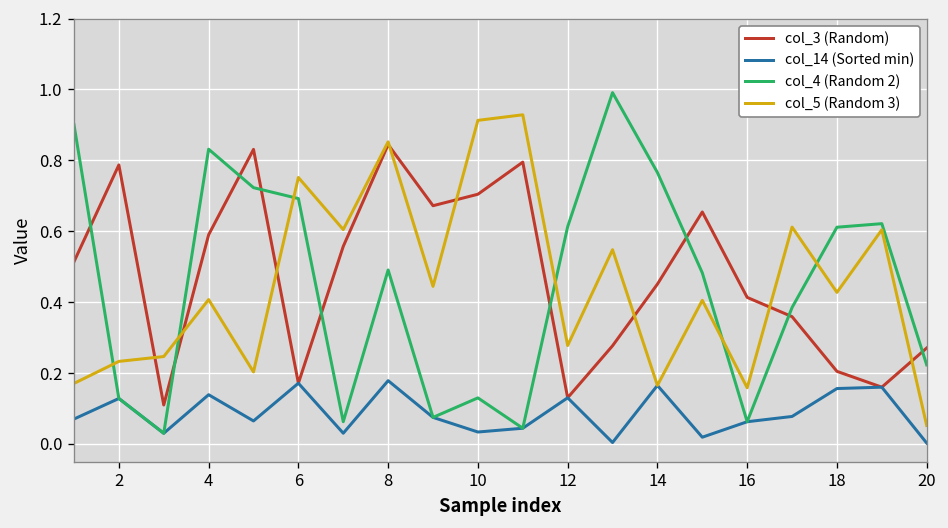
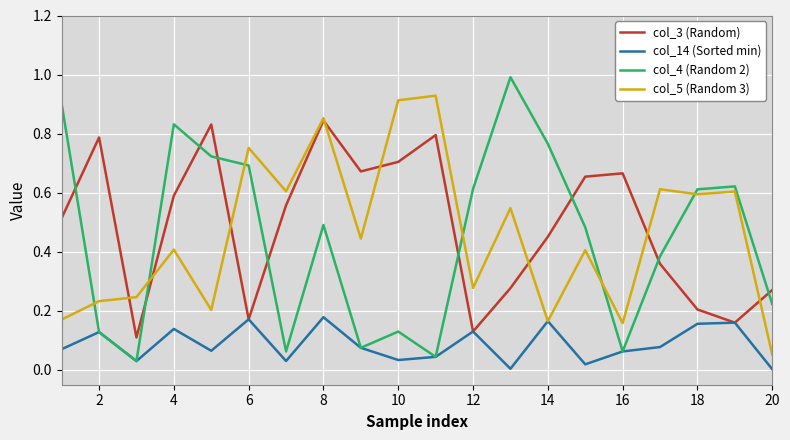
  {
    "col_3 (Random)": {
      "2": 0.79,
      "4": 0.59,
      "10": 0.70,
      "14": 0.45,
-     "16": 0.41,
+     "16": 0.67,
      "18": 0.20,
      "20": 0.27
    },
    "col_14 (Sorted min)": {
      "4": 0.14,
      "8": 0.18,
      "10": 0.03,
      "18": 0.16,
      "20": 0.00
    },
    "col_4 (Random 2)": {
      "4": 0.83,
      "6": 0.69,
      "8": 0.49,
      "10": 0.13,
      "12": 0.61,
      "14": 0.77,
      "18": 0.61,
      "20": 0.22
    },
    "col_5 (Random 3)": {
      "2": 0.23,
      "4": 0.41,
      "6": 0.75,
      "10": 0.91,
      "12": 0.28,
      "16": 0.16,
-     "18": 0.43,
+     "18": 0.59,
      "20": 0.05
    }
  }
